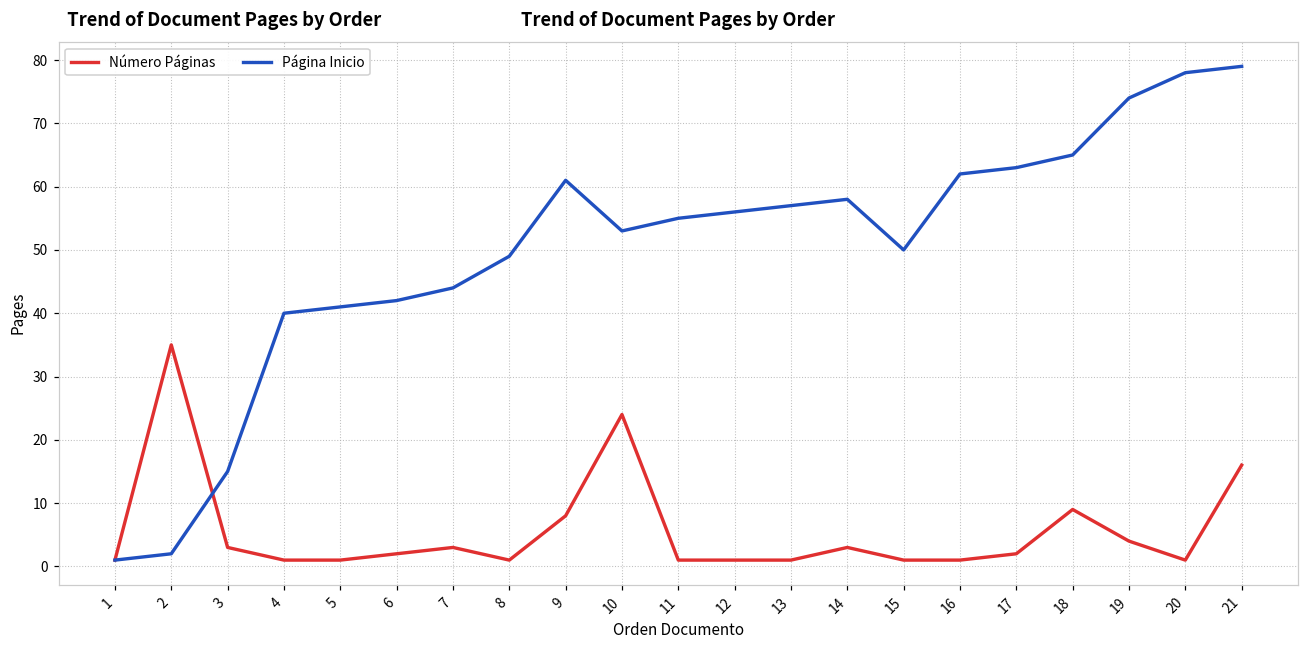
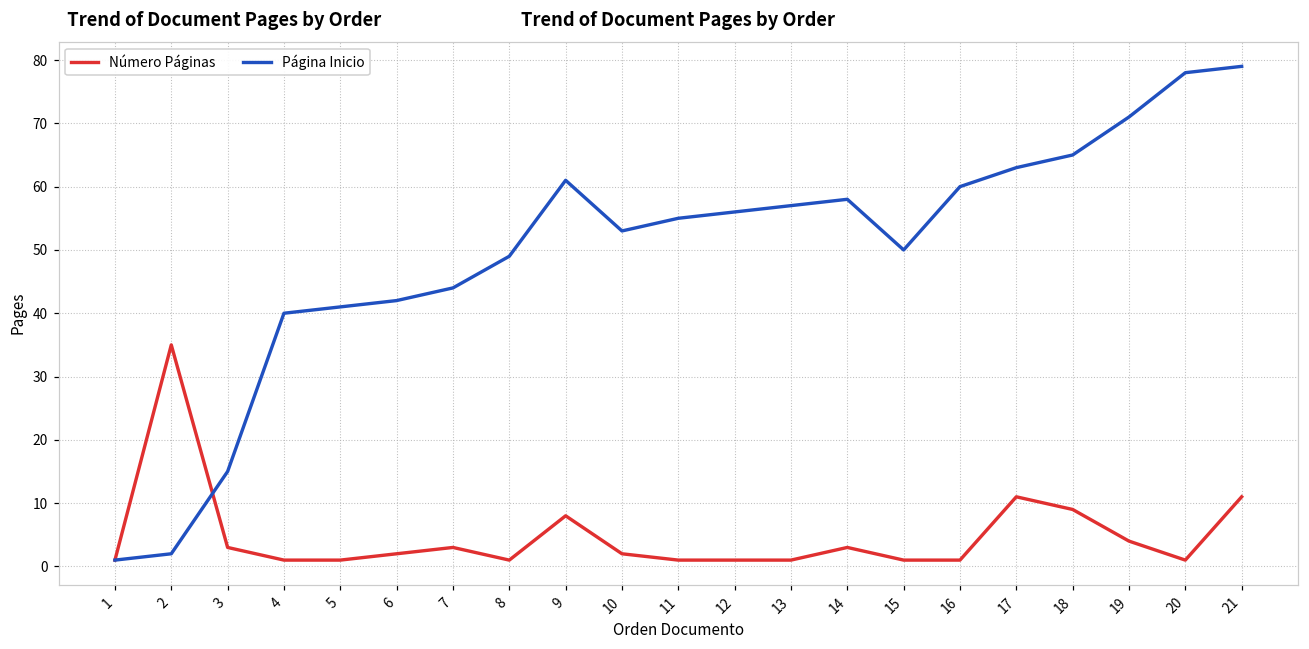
  {
    "Número Páginas": {
      "2": 35,
      "3": 3,
      "4": 1,
      "5": 1,
      "6": 2,
      "7": 3,
      "8": 1,
      "9": 8,
-     "10": 24,
+     "10": 2,
      "11": 1,
      "12": 1,
      "13": 1,
      "14": 3,
      "15": 1,
      "16": 1,
-     "17": 2,
+     "17": 11,
      "18": 9,
      "19": 4,
      "20": 1,
-     "21": 16
+     "21": 11
    },
    "Página Inicio": {
      "2": 2,
      "3": 15,
      "4": 40,
      "5": 41,
      "6": 42,
      "7": 44,
      "8": 49,
      "9": 61,
      "10": 53,
      "11": 55,
      "12": 56,
      "13": 57,
      "14": 58,
      "15": 50,
-     "16": 62,
+     "16": 60,
      "17": 63,
      "18": 65,
-     "19": 74,
+     "19": 71,
      "20": 78,
      "21": 79
    }
  }
